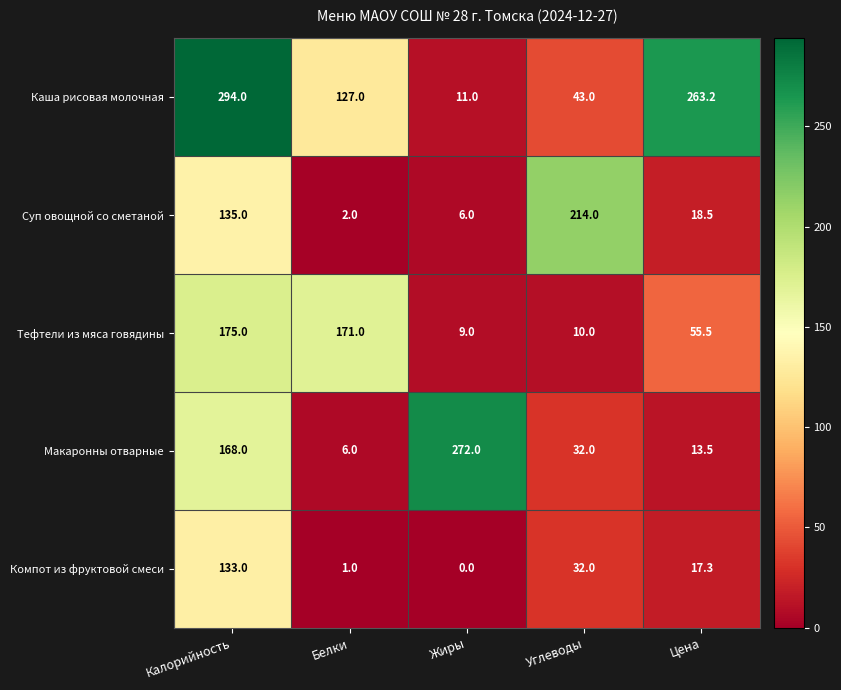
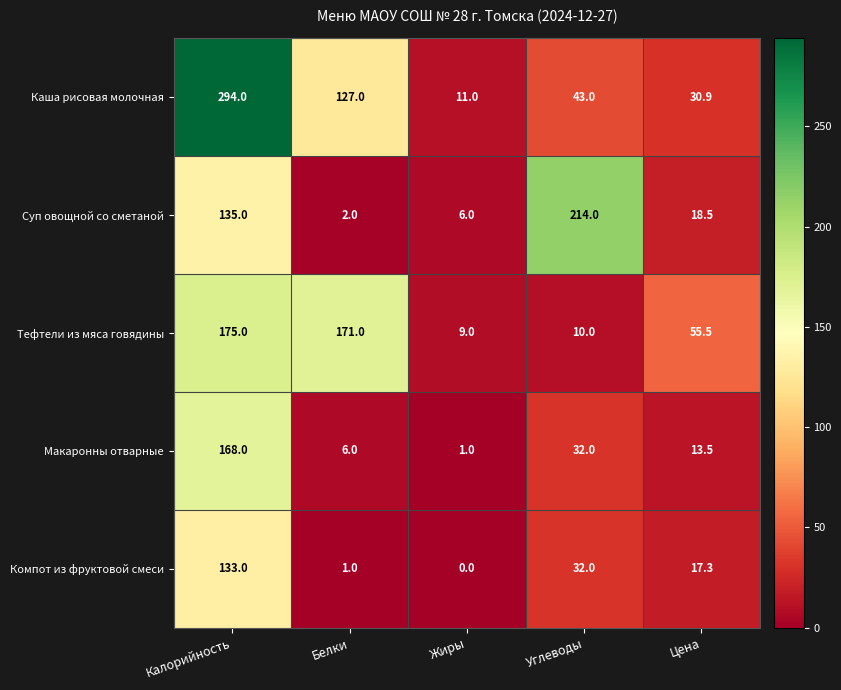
  {
    "Каша рисовая молочная": {
      "Калорийность": 294.0,
      "Белки": 127.0,
      "Жиры": 11.0,
      "Углеводы": 43.0,
-     "Цена": 263.2
+     "Цена": 30.9
    },
    "Суп овощной со сметаной": {
      "Калорийность": 135.0,
      "Белки": 2.0,
      "Жиры": 6.0,
      "Углеводы": 214.0,
      "Цена": 18.5
    },
    "Тефтели из мяса говядины": {
      "Калорийность": 175.0,
      "Белки": 171.0,
      "Жиры": 9.0,
      "Углеводы": 10.0,
      "Цена": 55.5
    },
    "Макаронны отварные": {
      "Калорийность": 168.0,
      "Белки": 6.0,
-     "Жиры": 272.0,
+     "Жиры": 1.0,
      "Углеводы": 32.0,
      "Цена": 13.5
    },
    "Компот из фруктовой смеси": {
      "Калорийность": 133.0,
      "Белки": 1.0,
      "Жиры": 0.0,
      "Углеводы": 32.0,
      "Цена": 17.3
    }
  }
